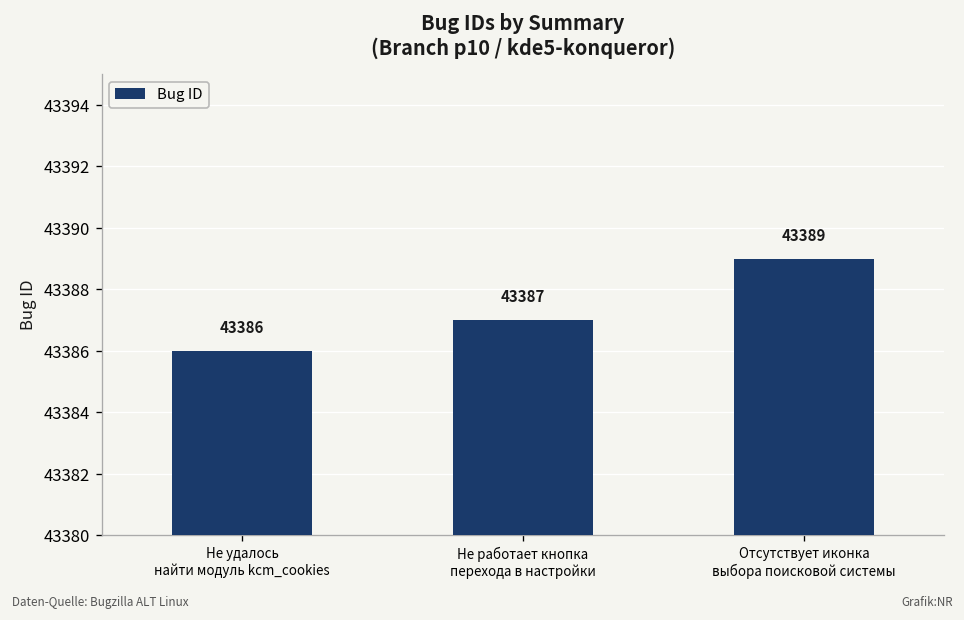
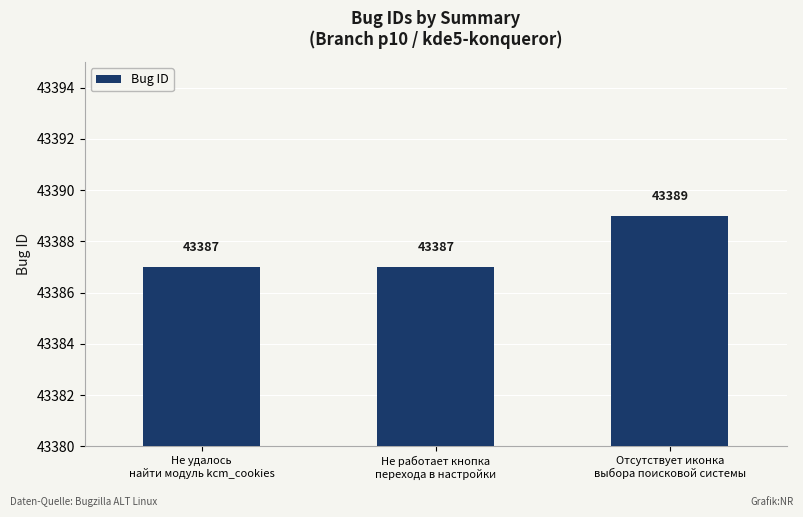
  {
-   "Не удалось найти модуль kcm_cookies": 43386,
+   "Не удалось найти модуль kcm_cookies": 43387,
    "Не работает кнопка перехода в настройки": 43387,
    "Отсутствует иконка выбора поисковой системы": 43389
  }
